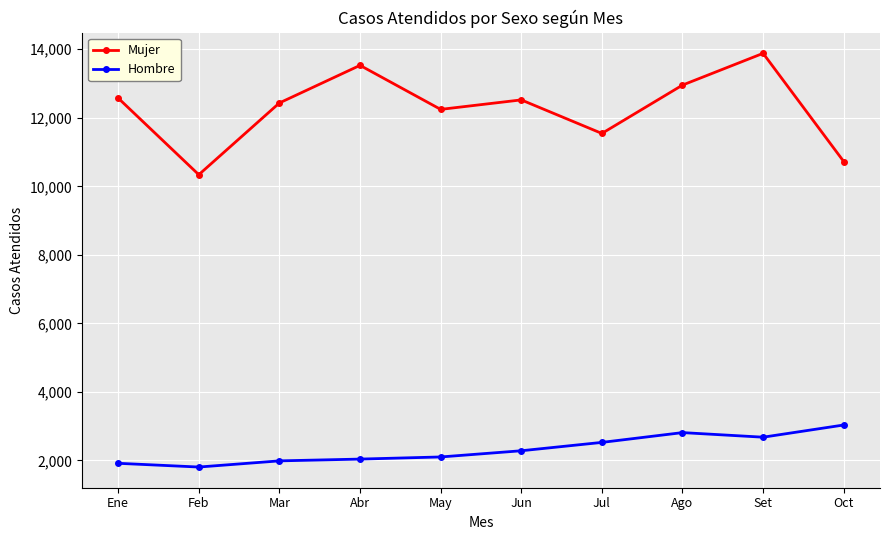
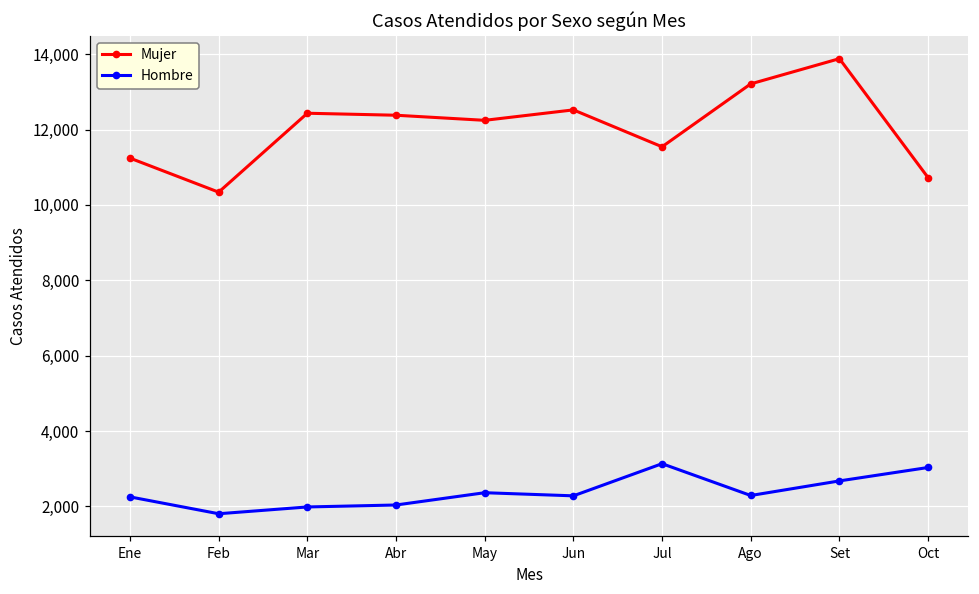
  {
    "Mujer": {
-     "Ene": "12,600",
+     "Ene": "11,200",
      "Feb": "10,300",
      "Mar": "12,400",
-     "Abr": "13,500",
+     "Abr": "12,400",
      "May": "12,200",
      "Jun": "12,500",
      "Jul": "11,500",
-     "Ago": "13,000",
+     "Ago": "13,200",
      "Set": "13,900",
      "Oct": "10,700"
    },
    "Hombre": {
-     "Ene": "1,900",
+     "Ene": "2,300",
      "Feb": "1,800",
      "Mar": "2,000",
      "Abr": "2,000",
-     "May": "2,100",
+     "May": "2,400",
      "Jun": "2,300",
-     "Jul": "2,500",
-     "Ago": "2,800",
+     "Jul": "3,100",
+     "Ago": "2,300",
      "Set": "2,700",
      "Oct": "3,000"
    }
  }
